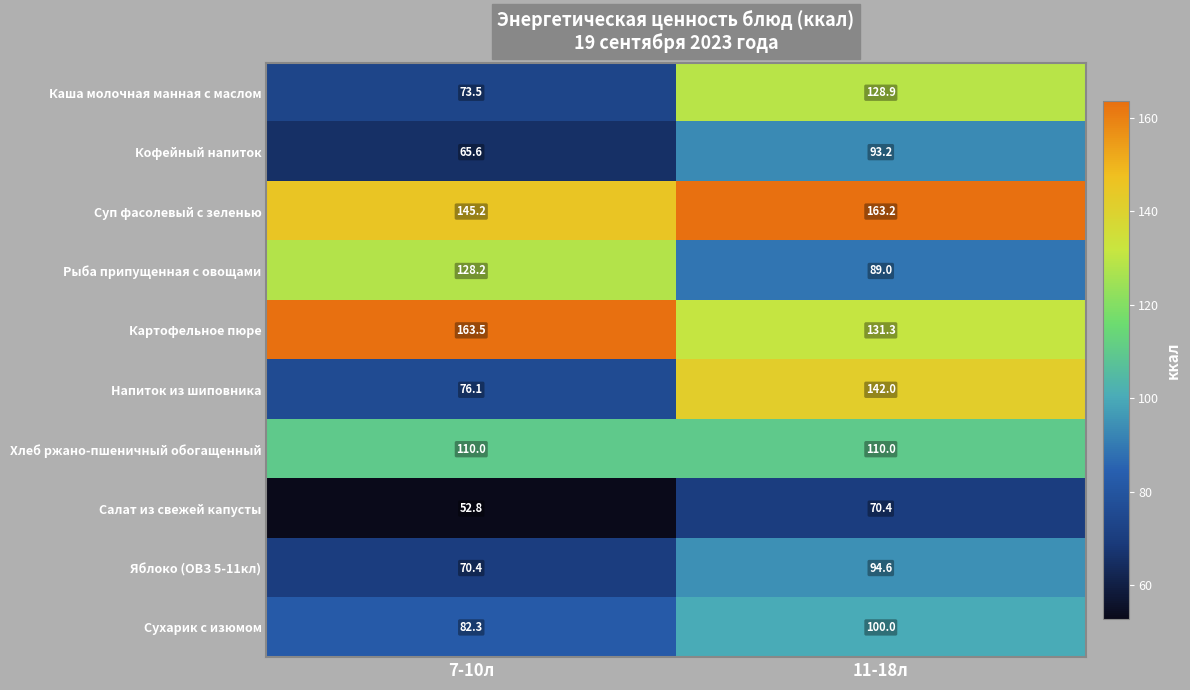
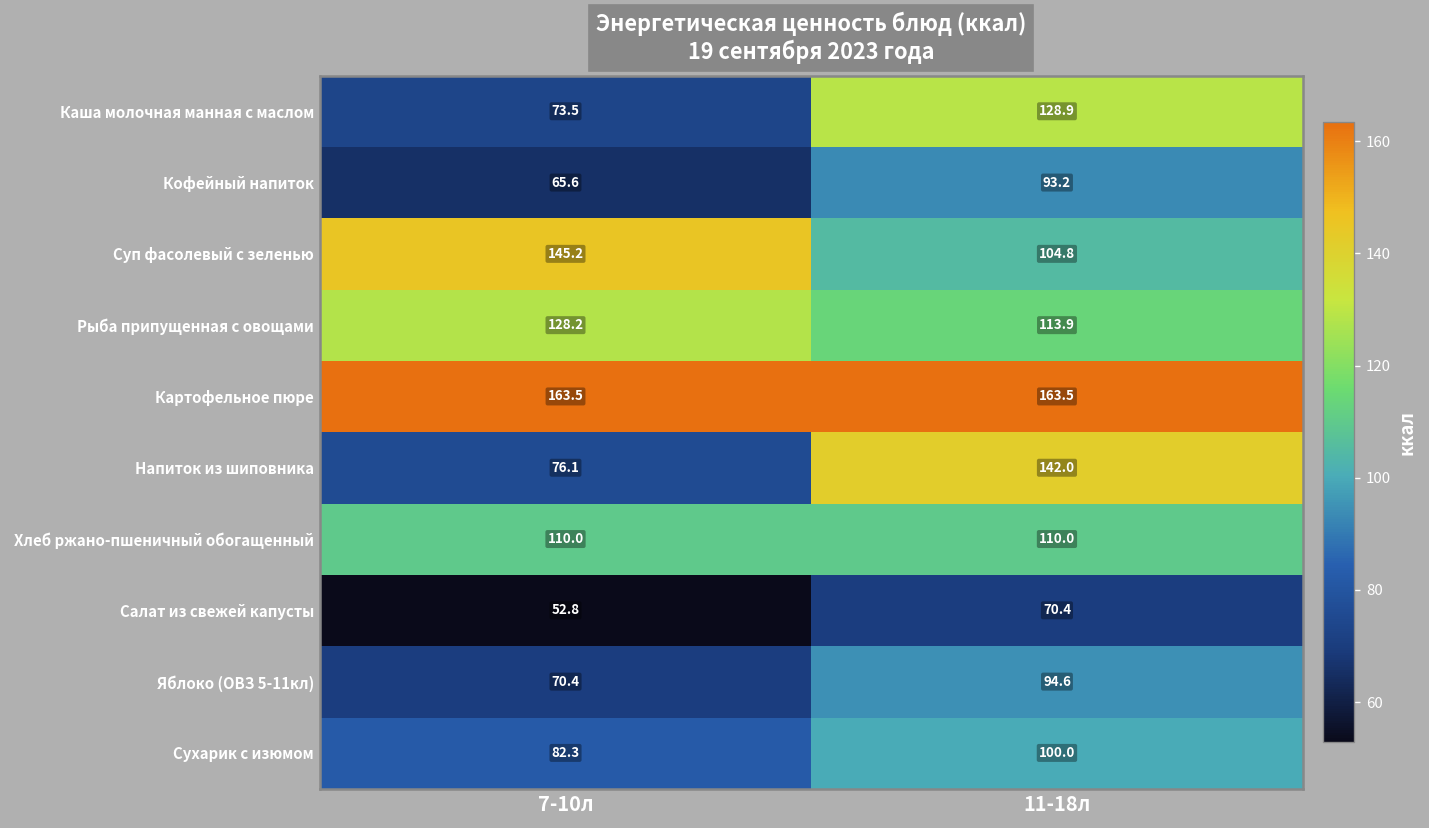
  {
    "Суп фасолевый с зеленью": {
-     "11-18л": 163.2
+     "11-18л": 104.8
    },
    "Рыба припущенная с овощами": {
-     "11-18л": 89.0
+     "11-18л": 113.9
    },
    "Картофельное пюре": {
-     "11-18л": 131.3
+     "11-18л": 163.5
    }
  }
